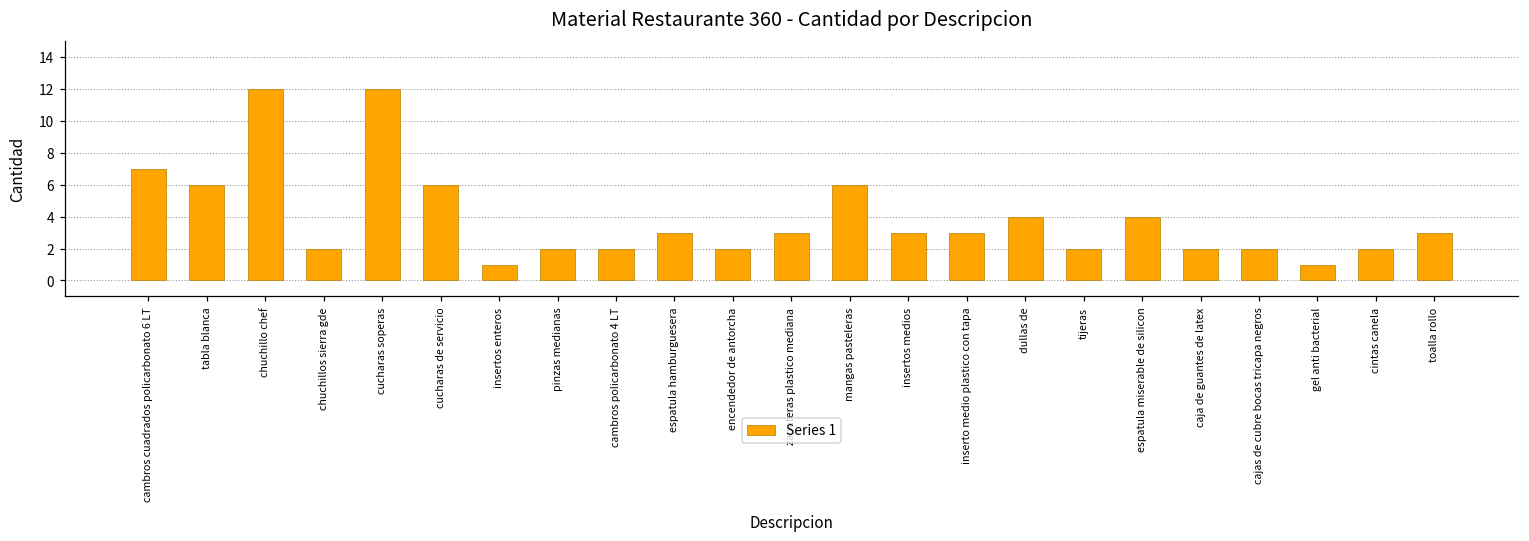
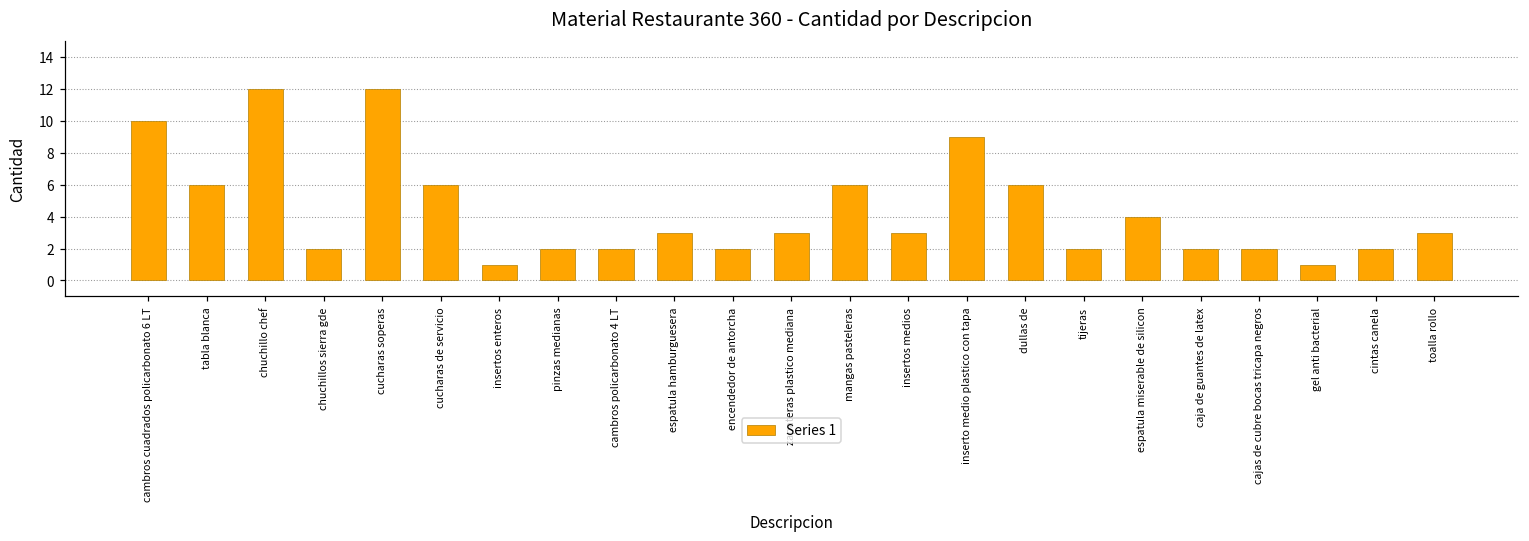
  {
-   "cambros cuadrados policarbonato 6 LT": 7,
+   "cambros cuadrados policarbonato 6 LT": 10,
    "tabla blanca": 6,
    "chuchillo chef": 12,
    "chuchillos sierra gde": 2,
    "cucharas soperas": 12,
    "cucharas de servicio": 6,
    "insertos enteros": 1,
    "pinzas medianas": 2,
    "cambros policarbonato 4 LT": 2,
    "espatula hamburguesera": 3,
    "encendedor de antorcha": 2,
    "zapateras plastico mediana": 3,
    "mangas pasteleras": 6,
    "insertos medios": 3,
-   "inserto medio plastico con tapa": 3,
-   "dullas de": 4,
+   "inserto medio plastico con tapa": 9,
+   "dullas de": 6,
    "tijeras": 2,
    "espatula miserable de silicon": 4,
    "caja de guantes de latex": 2,
    "cajas de cubre bocas tricapa negros": 2,
    "gel anti bacterial": 1,
    "cintas canela": 2,
    "toalla rollo": 3
  }
